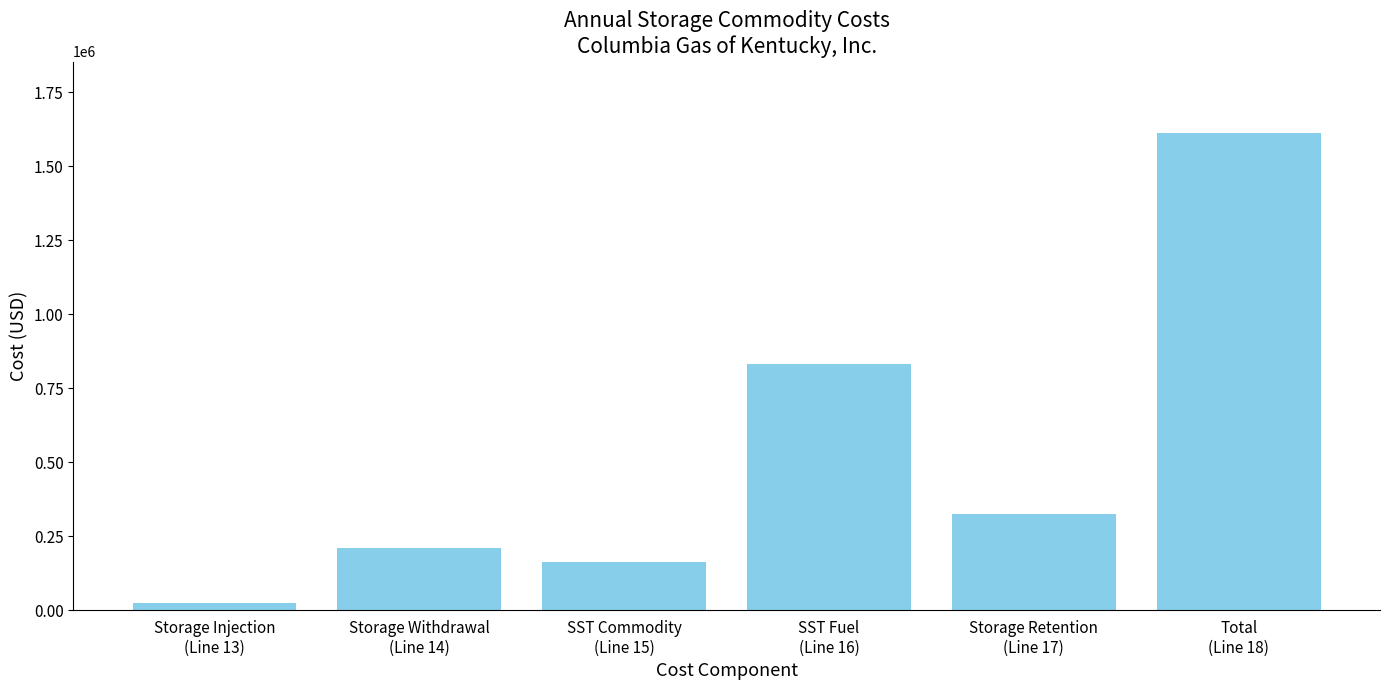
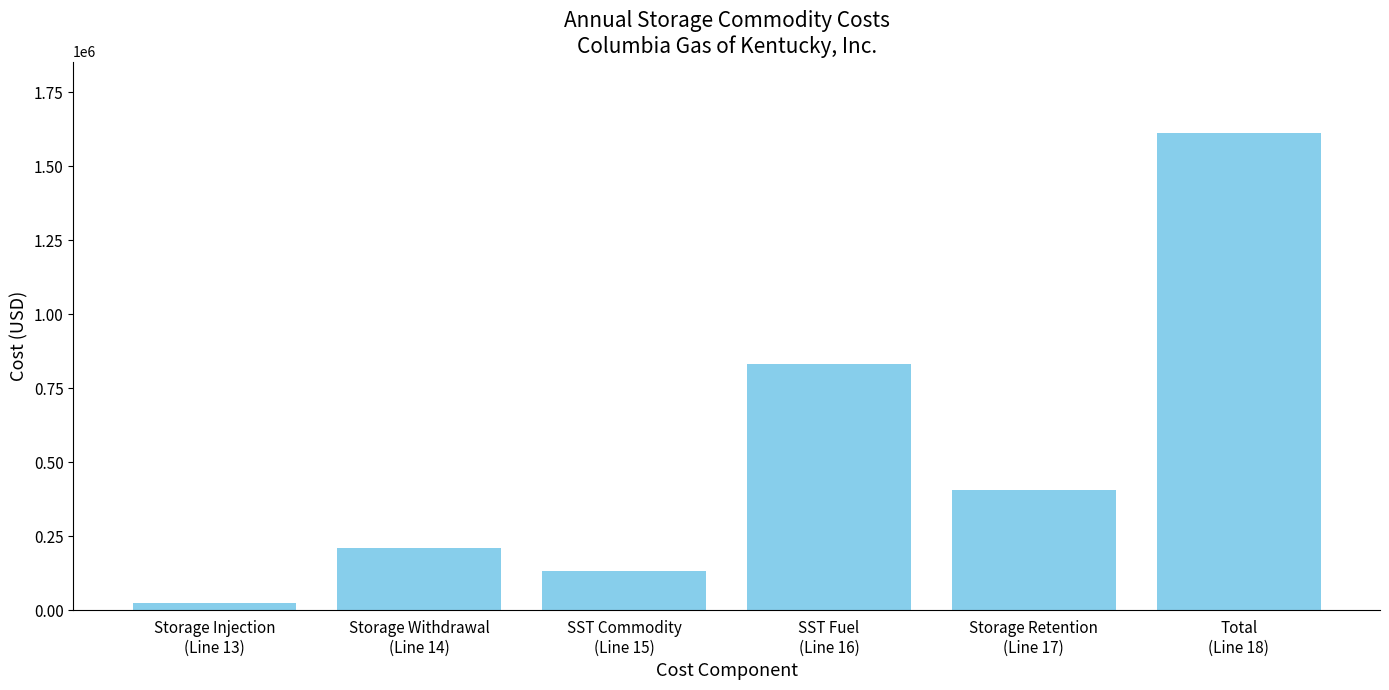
  {
    "Storage Injection (Line 13)": 20000,
    "Storage Withdrawal (Line 14)": 210000,
-   "SST Commodity (Line 15)": 160000,
+   "SST Commodity (Line 15)": 130000,
    "SST Fuel (Line 16)": 830000,
-   "Storage Retention (Line 17)": 320000,
+   "Storage Retention (Line 17)": 410000,
    "Total (Line 18)": 1610000
  }
